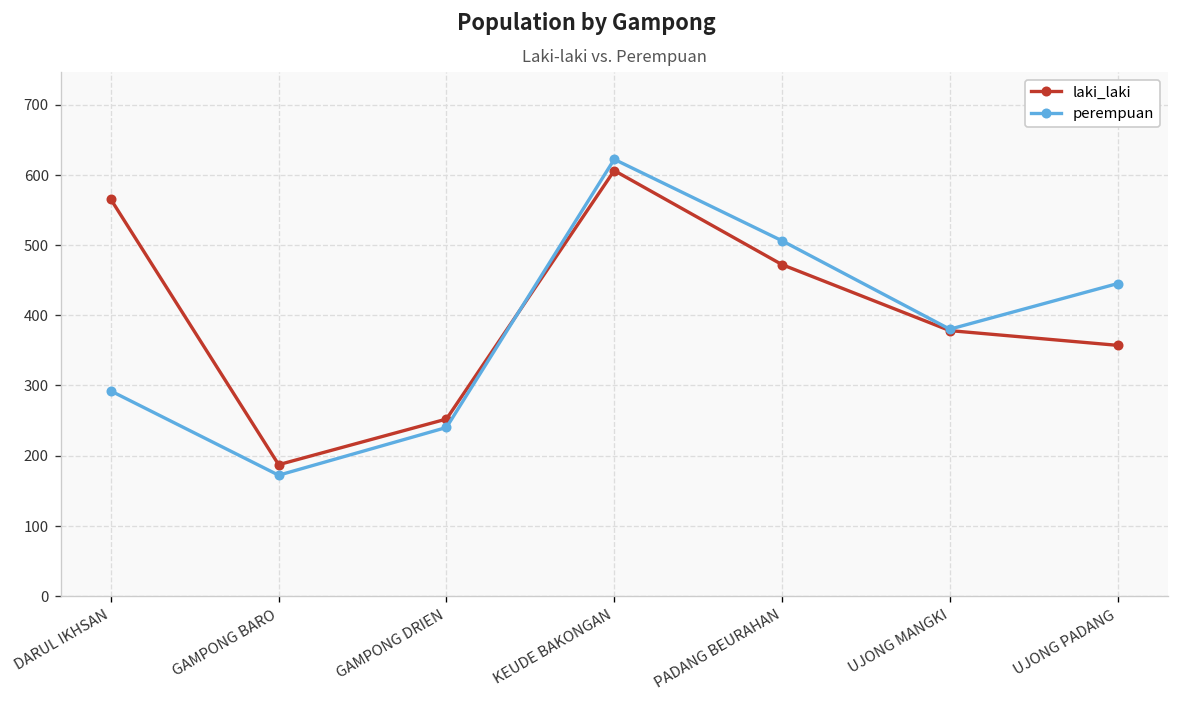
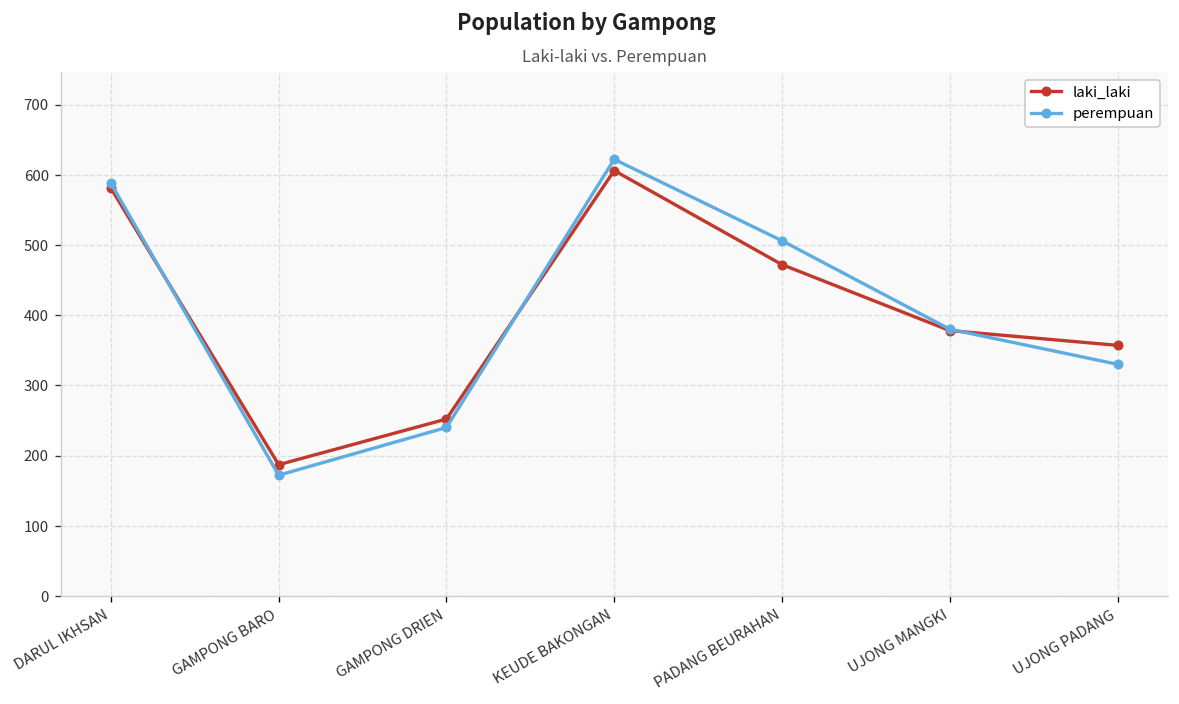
  {
    "laki_laki": {
-     "DARUL IKHSAN": 570,
+     "DARUL IKHSAN": 580,
      "GAMPONG BARO": 190,
      "GAMPONG DRIEN": 250,
      "KEUDE BAKONGAN": 610,
      "PADANG BEURAHAN": 470,
      "UJONG PADANG": 360
    },
    "perempuan": {
-     "DARUL IKHSAN": 290,
+     "DARUL IKHSAN": 590,
      "GAMPONG BARO": 170,
      "GAMPONG DRIEN": 240,
      "KEUDE BAKONGAN": 620,
      "PADANG BEURAHAN": 510,
-     "UJONG PADANG": 450
+     "UJONG PADANG": 330
    }
  }
